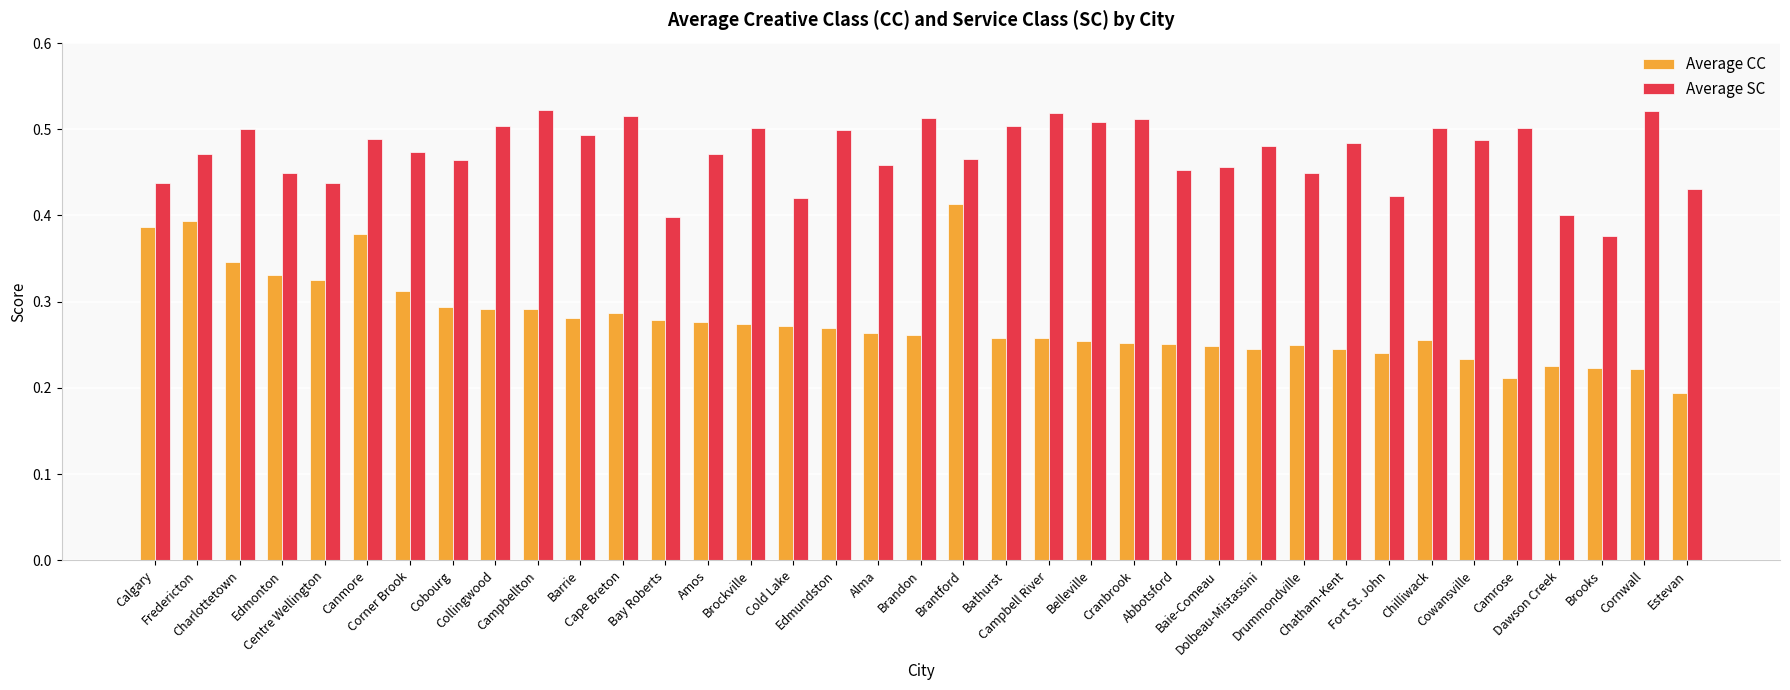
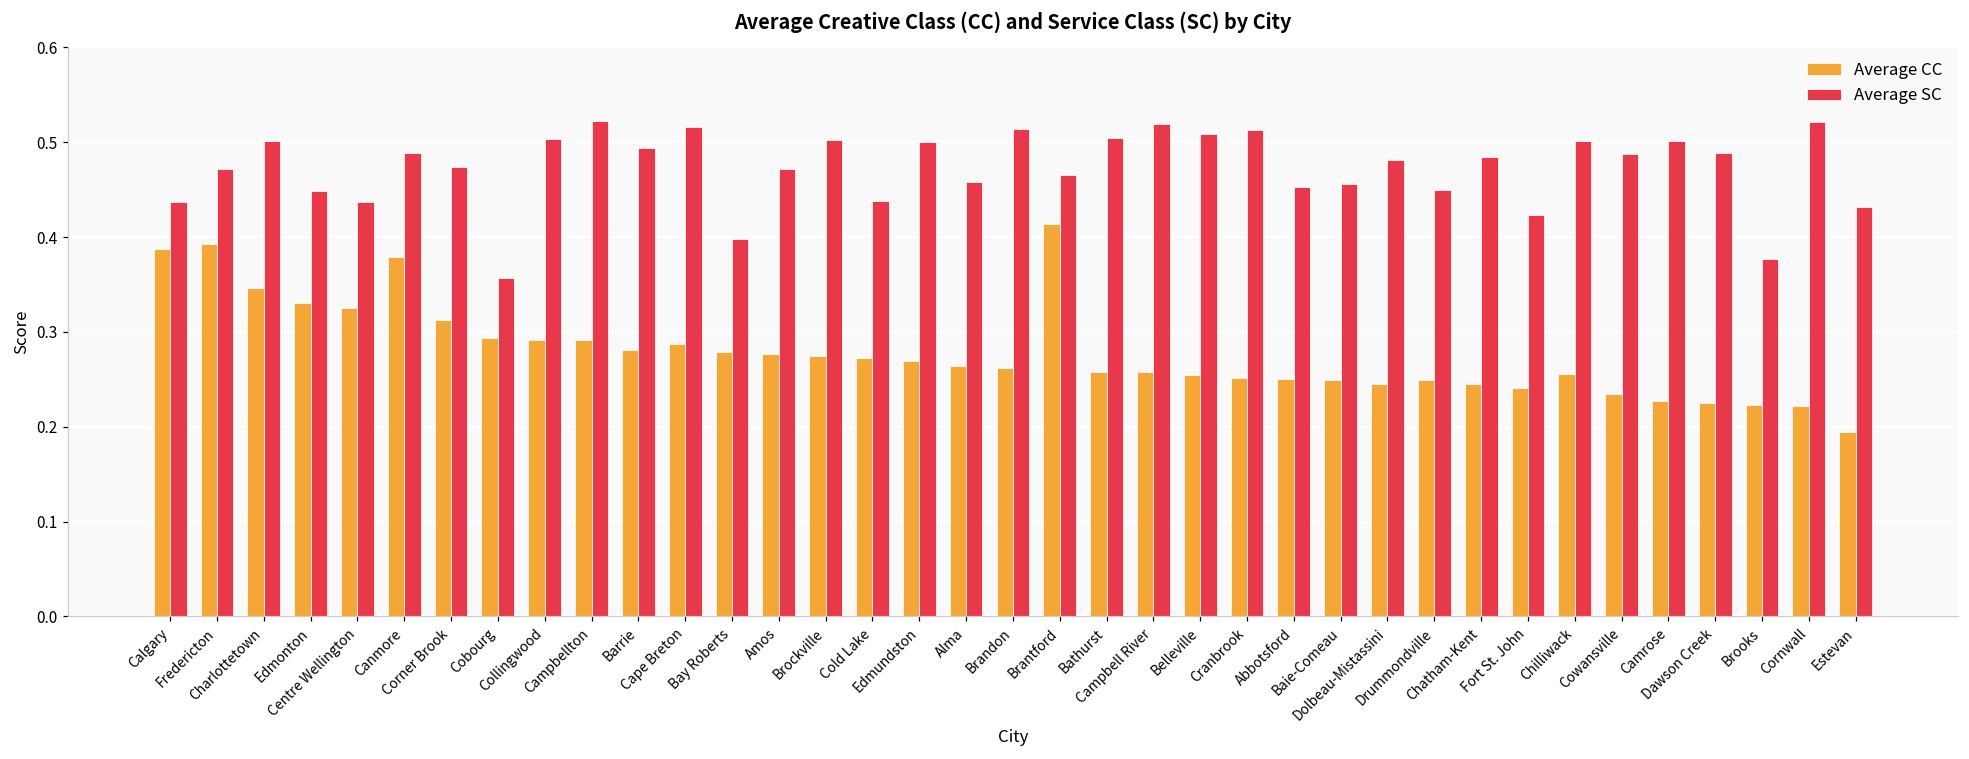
  {
    "Average CC": {
      "Calgary": 0.39,
      "Fredericton": 0.39,
      "Charlottetown": 0.35,
      "Edmonton": 0.33,
      "Centre Wellington": 0.33,
      "Canmore": 0.38,
      "Corner Brook": 0.31,
      "Cobourg": 0.29,
      "Collingwood": 0.29,
      "Campbellton": 0.29,
      "Barrie": 0.28,
      "Cape Breton": 0.29,
      "Bay Roberts": 0.28,
      "Amos": 0.28,
      "Brockville": 0.27,
      "Cold Lake": 0.27,
      "Edmundston": 0.27,
      "Alma": 0.26,
      "Brandon": 0.26,
      "Brantford": 0.41,
      "Bathurst": 0.26,
      "Campbell River": 0.26,
      "Belleville": 0.25,
      "Cranbrook": 0.25,
      "Abbotsford": 0.25,
      "Baie-Comeau": 0.25,
      "Dolbeau-Mistassini": 0.25,
      "Drummondville": 0.25,
      "Chatham-Kent": 0.24,
      "Fort St. John": 0.24,
      "Chilliwack": 0.26,
      "Cowansville": 0.23,
-     "Camrose": 0.21,
+     "Camrose": 0.23,
      "Dawson Creek": 0.23,
      "Brooks": 0.22,
      "Cornwall": 0.22,
      "Estevan": 0.19
    },
    "Average SC": {
      "Calgary": 0.44,
      "Fredericton": 0.47,
      "Charlottetown": 0.50,
      "Edmonton": 0.45,
      "Centre Wellington": 0.44,
      "Canmore": 0.49,
      "Corner Brook": 0.47,
-     "Cobourg": 0.46,
+     "Cobourg": 0.36,
      "Collingwood": 0.50,
      "Campbellton": 0.52,
      "Barrie": 0.49,
      "Cape Breton": 0.52,
      "Bay Roberts": 0.40,
      "Amos": 0.47,
      "Brockville": 0.50,
-     "Cold Lake": 0.42,
+     "Cold Lake": 0.44,
      "Edmundston": 0.50,
      "Alma": 0.46,
      "Brandon": 0.51,
      "Brantford": 0.47,
      "Bathurst": 0.50,
      "Campbell River": 0.52,
      "Belleville": 0.51,
      "Cranbrook": 0.51,
      "Abbotsford": 0.45,
      "Baie-Comeau": 0.46,
      "Dolbeau-Mistassini": 0.48,
      "Drummondville": 0.45,
      "Chatham-Kent": 0.48,
      "Fort St. John": 0.42,
      "Chilliwack": 0.50,
      "Cowansville": 0.49,
      "Camrose": 0.50,
-     "Dawson Creek": 0.40,
+     "Dawson Creek": 0.49,
      "Brooks": 0.38,
      "Cornwall": 0.52,
      "Estevan": 0.43
    }
  }
